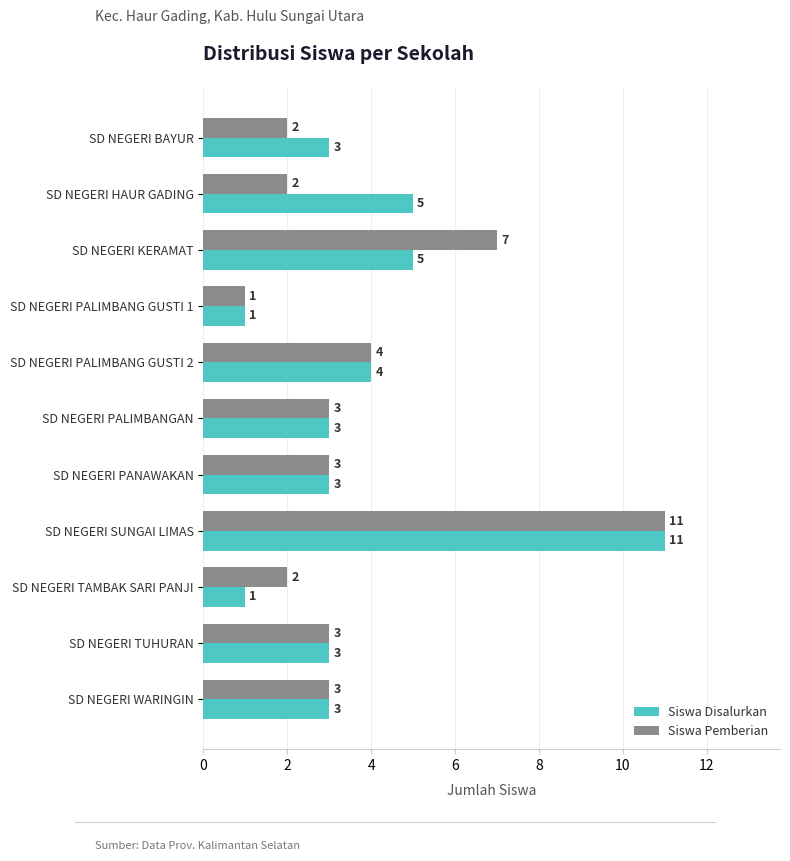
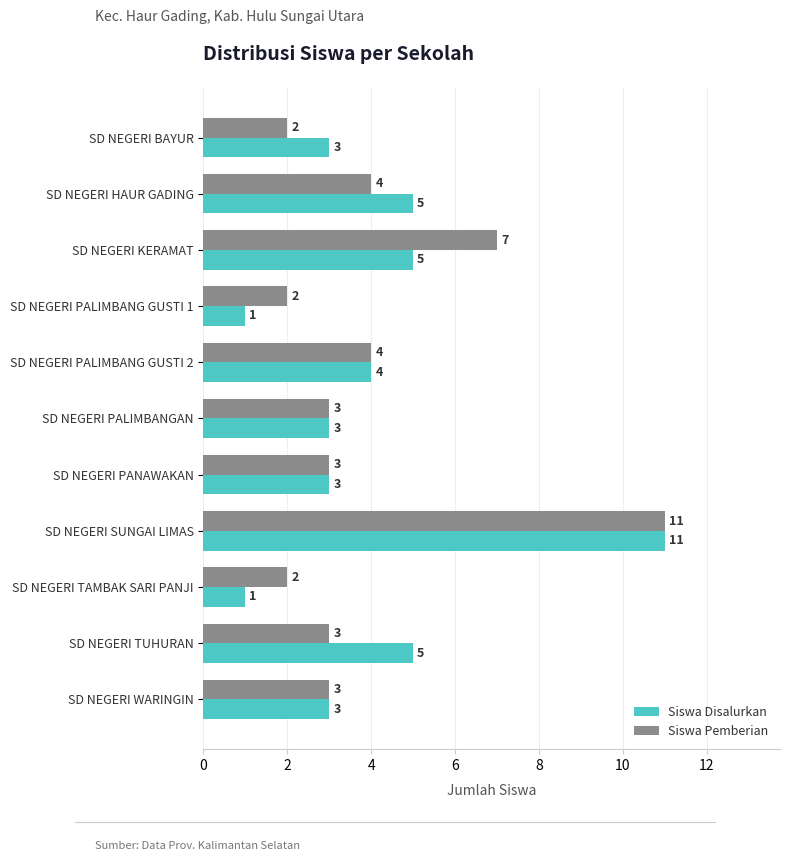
  {
    "Siswa Disalurkan": {
      "SD NEGERI BAYUR": 3,
      "SD NEGERI HAUR GADING": 5,
      "SD NEGERI KERAMAT": 5,
      "SD NEGERI PALIMBANG GUSTI 1": 1,
      "SD NEGERI PALIMBANG GUSTI 2": 4,
      "SD NEGERI PALIMBANGAN": 3,
      "SD NEGERI PANAWAKAN": 3,
      "SD NEGERI SUNGAI LIMAS": 11,
      "SD NEGERI TAMBAK SARI PANJI": 1,
-     "SD NEGERI TUHURAN": 3,
+     "SD NEGERI TUHURAN": 5,
      "SD NEGERI WARINGIN": 3
    },
    "Siswa Pemberian": {
      "SD NEGERI BAYUR": 2,
-     "SD NEGERI HAUR GADING": 2,
+     "SD NEGERI HAUR GADING": 4,
      "SD NEGERI KERAMAT": 7,
-     "SD NEGERI PALIMBANG GUSTI 1": 1,
+     "SD NEGERI PALIMBANG GUSTI 1": 2,
      "SD NEGERI PALIMBANG GUSTI 2": 4,
      "SD NEGERI PALIMBANGAN": 3,
      "SD NEGERI PANAWAKAN": 3,
      "SD NEGERI SUNGAI LIMAS": 11,
      "SD NEGERI TAMBAK SARI PANJI": 2,
      "SD NEGERI TUHURAN": 3,
      "SD NEGERI WARINGIN": 3
    }
  }
